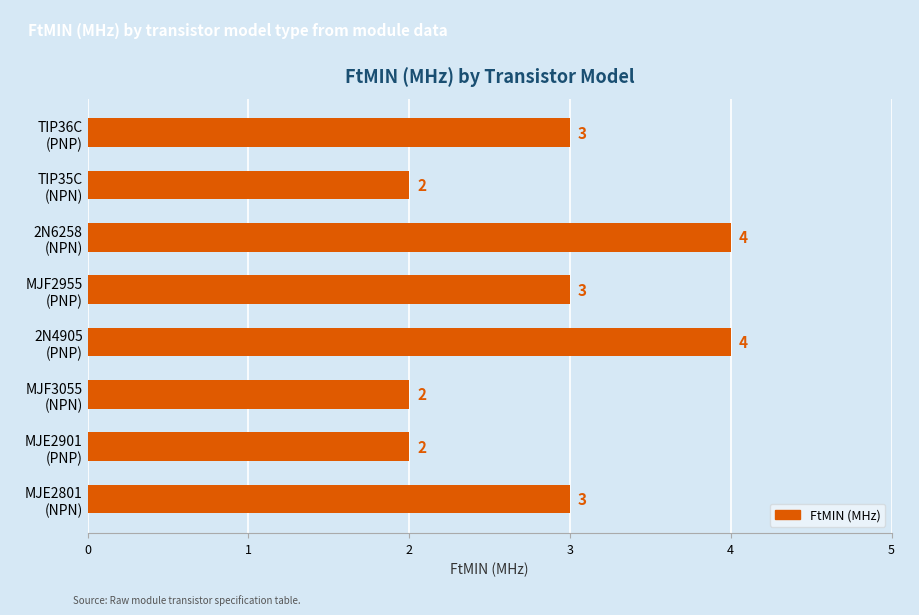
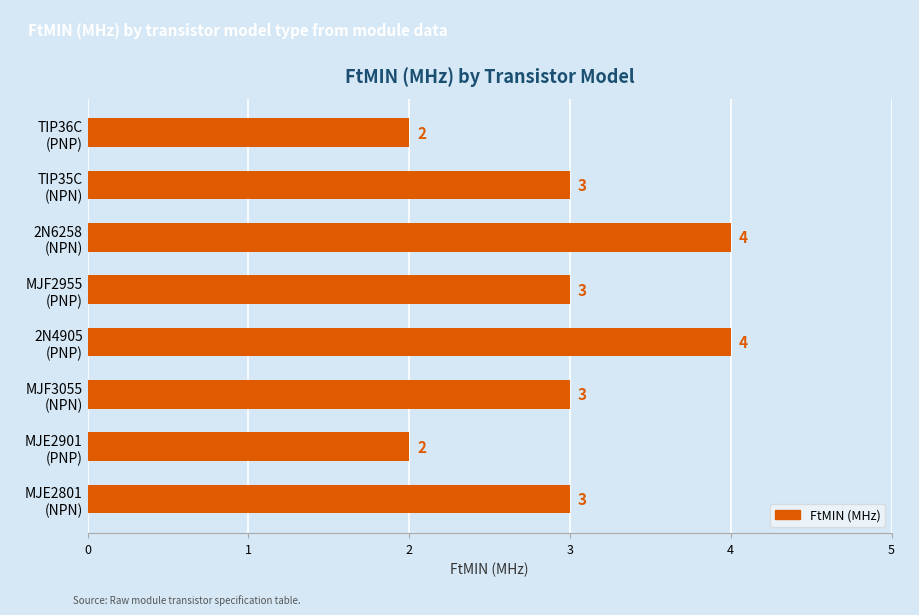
  {
-   "TIP36C (PNP)": 3,
-   "TIP35C (NPN)": 2,
+   "TIP36C (PNP)": 2,
+   "TIP35C (NPN)": 3,
    "2N6258 (NPN)": 4,
    "MJF2955 (PNP)": 3,
    "2N4905 (PNP)": 4,
-   "MJF3055 (NPN)": 2,
+   "MJF3055 (NPN)": 3,
    "MJE2901 (PNP)": 2,
    "MJE2801 (NPN)": 3
  }
